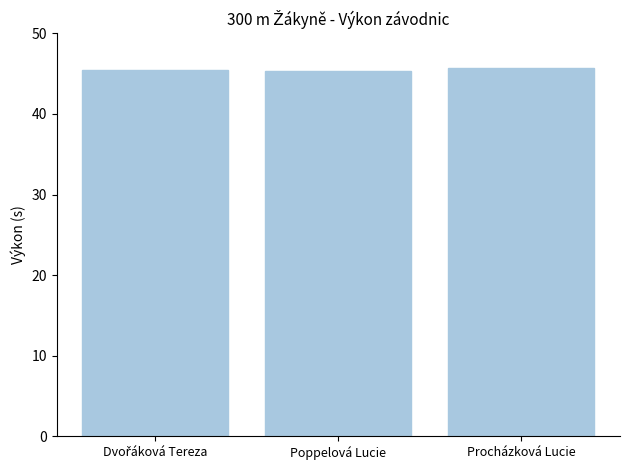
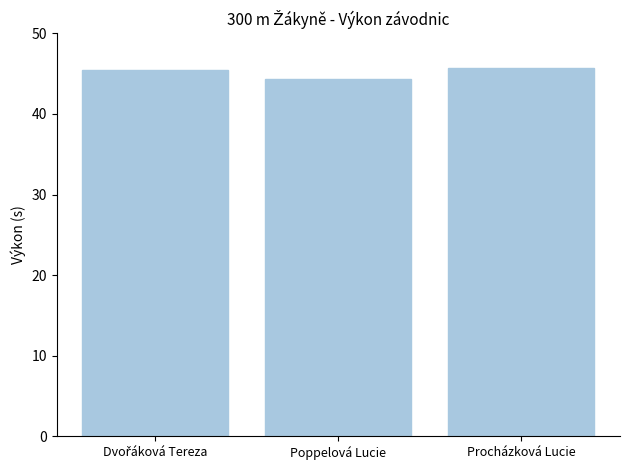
  {
    "Dvořáková Tereza": 45,
-   "Poppelová Lucie": 45,
+   "Poppelová Lucie": 44,
    "Procházková Lucie": 46
  }
